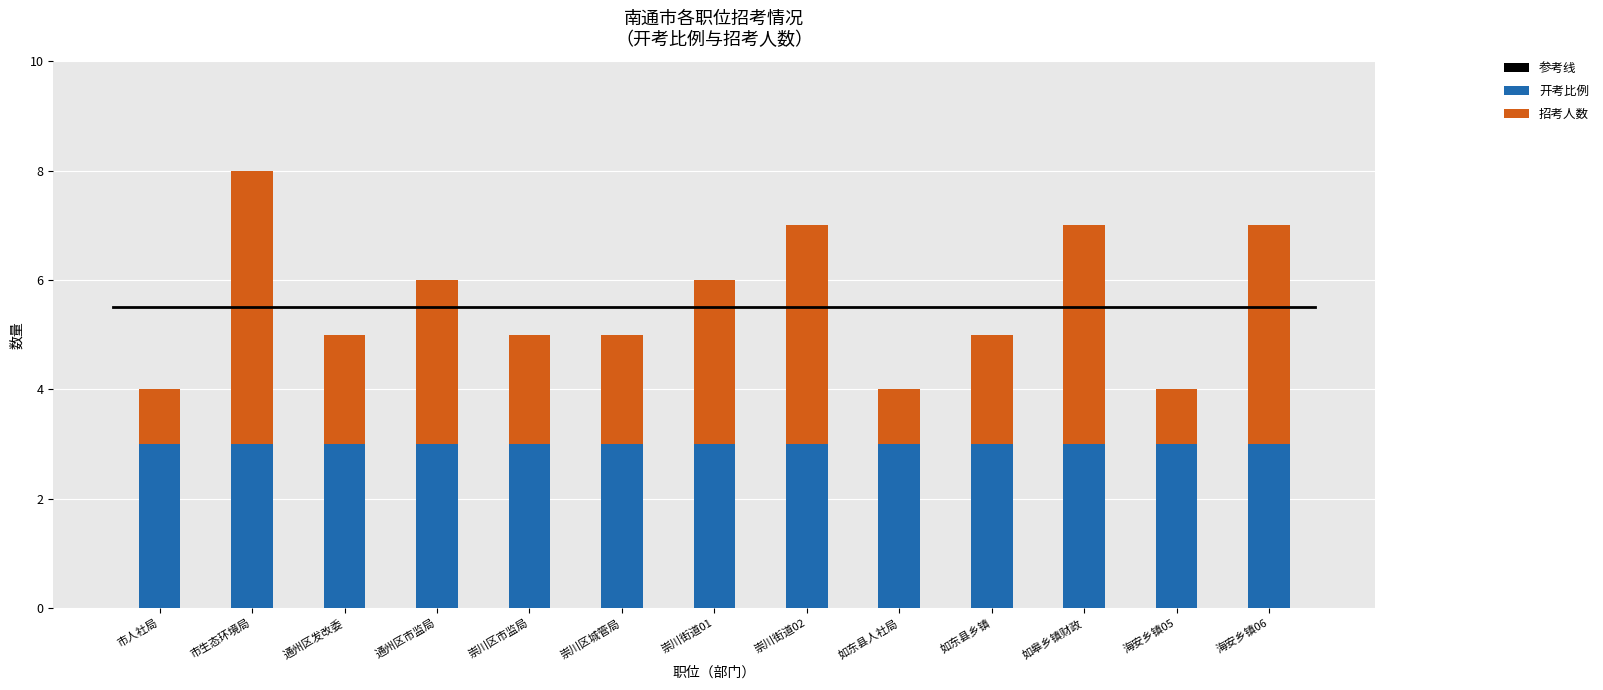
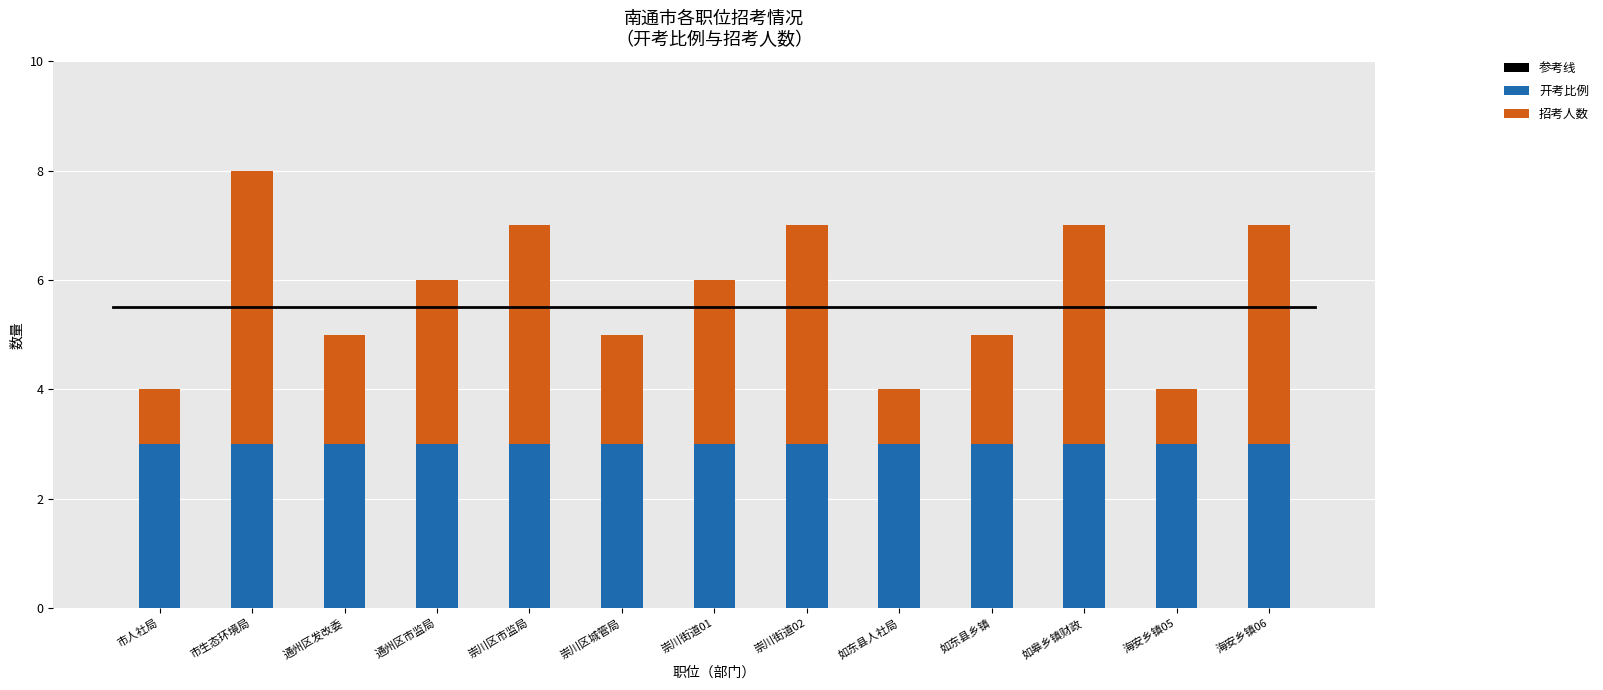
  {
    "开考比例": {
      "市人社局": 3,
      "市生态环境局": 3,
      "通州区发改委": 3,
      "通州区市监局": 3,
      "崇川区市监局": 3,
      "崇川区城管局": 3,
      "崇川街道01": 3,
      "崇川街道02": 3,
      "如东县人社局": 3,
      "如东县乡镇": 3,
      "如皋乡镇财政": 3,
      "海安乡镇05": 3,
      "海安乡镇06": 3
    },
    "招考人数": {
      "市人社局": 1,
      "市生态环境局": 5,
      "通州区发改委": 2,
      "通州区市监局": 3,
-     "崇川区市监局": 2,
+     "崇川区市监局": 4,
      "崇川区城管局": 2,
      "崇川街道01": 3,
      "崇川街道02": 4,
      "如东县人社局": 1,
      "如东县乡镇": 2,
      "如皋乡镇财政": 4,
      "海安乡镇05": 1,
      "海安乡镇06": 4
    }
  }
